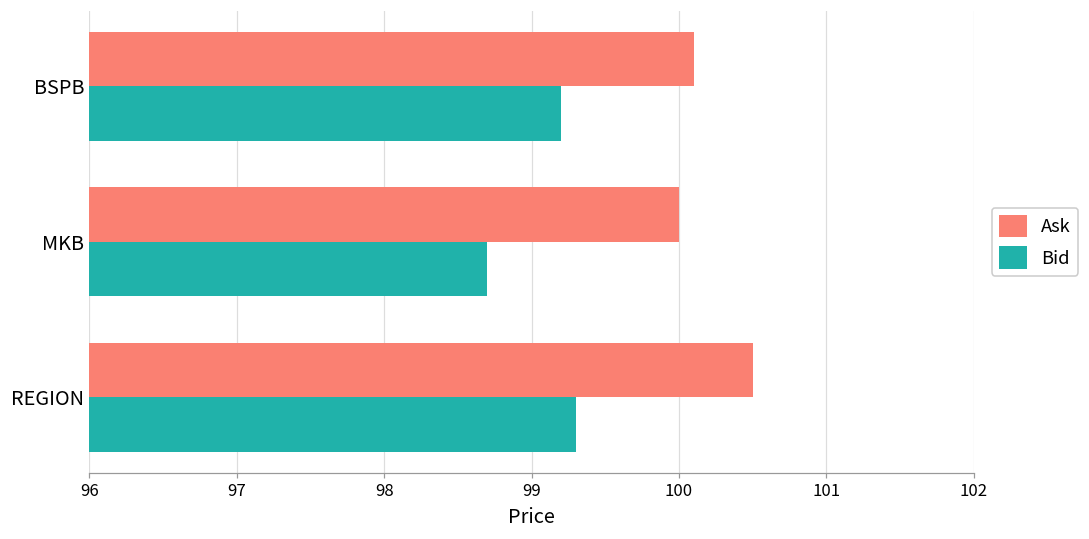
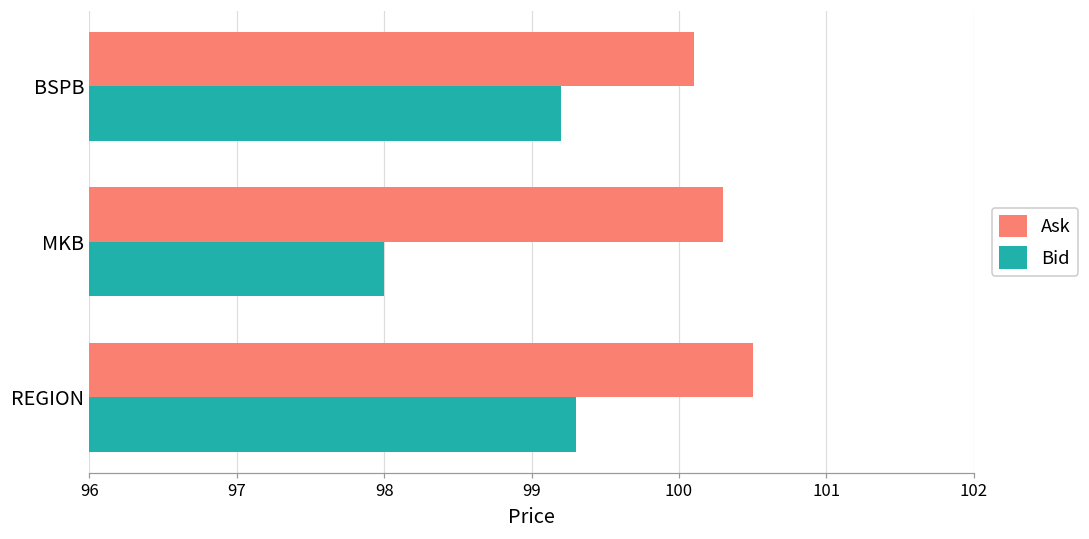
  {
    "Ask": {
      "BSPB": 100.1,
-     "MKB": 100.0,
+     "MKB": 100.3,
      "REGION": 100.5
    },
    "Bid": {
      "BSPB": 99.2,
-     "MKB": 98.7,
+     "MKB": 98.0,
      "REGION": 99.3
    }
  }
